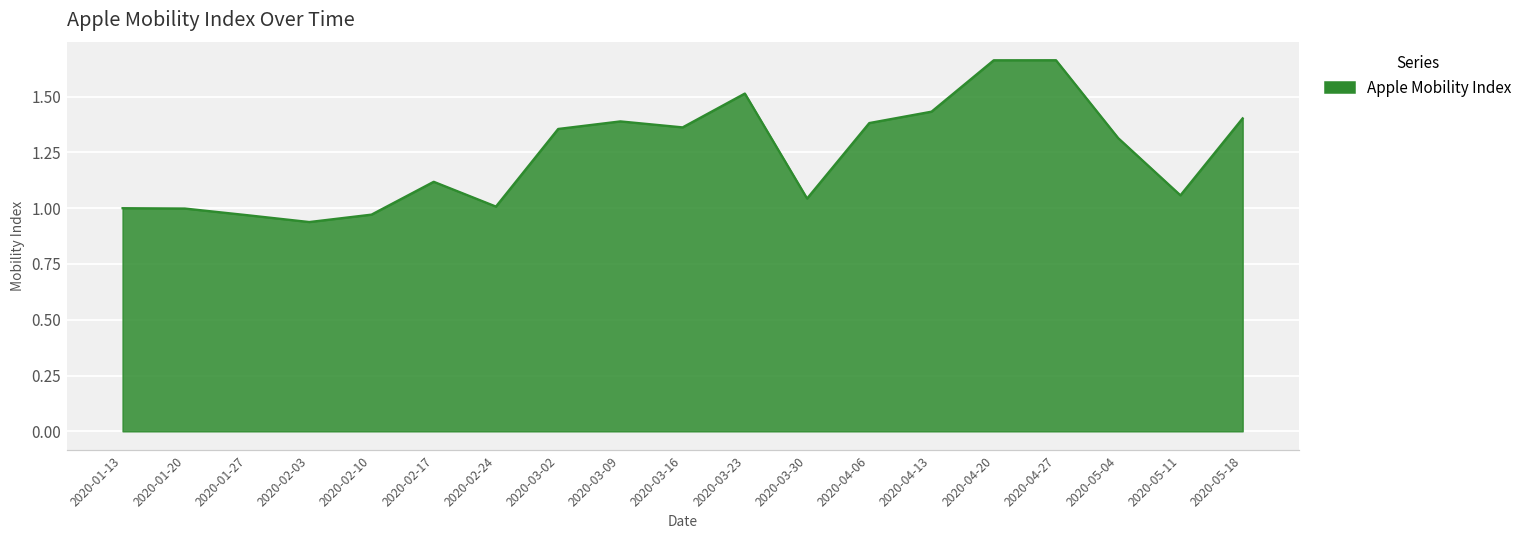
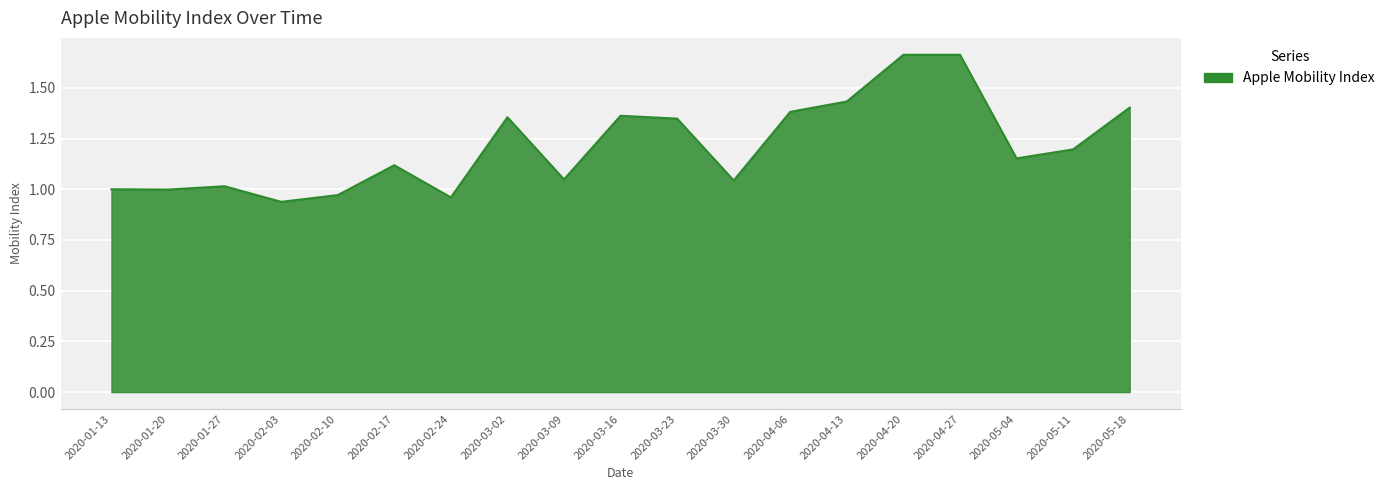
  {
    "2020-01-13": 1.00,
    "2020-01-20": 1.00,
-   "2020-01-27": 0.97,
+   "2020-01-27": 1.01,
    "2020-02-03": 0.94,
    "2020-02-10": 0.97,
    "2020-02-17": 1.12,
-   "2020-02-24": 1.01,
+   "2020-02-24": 0.96,
    "2020-03-02": 1.36,
-   "2020-03-09": 1.39,
+   "2020-03-09": 1.05,
    "2020-03-16": 1.36,
-   "2020-03-23": 1.51,
+   "2020-03-23": 1.35,
    "2020-03-30": 1.04,
    "2020-04-06": 1.38,
    "2020-04-13": 1.43,
    "2020-04-20": 1.66,
    "2020-04-27": 1.66,
-   "2020-05-04": 1.31,
-   "2020-05-11": 1.06,
+   "2020-05-04": 1.15,
+   "2020-05-11": 1.20,
    "2020-05-18": 1.40
  }
